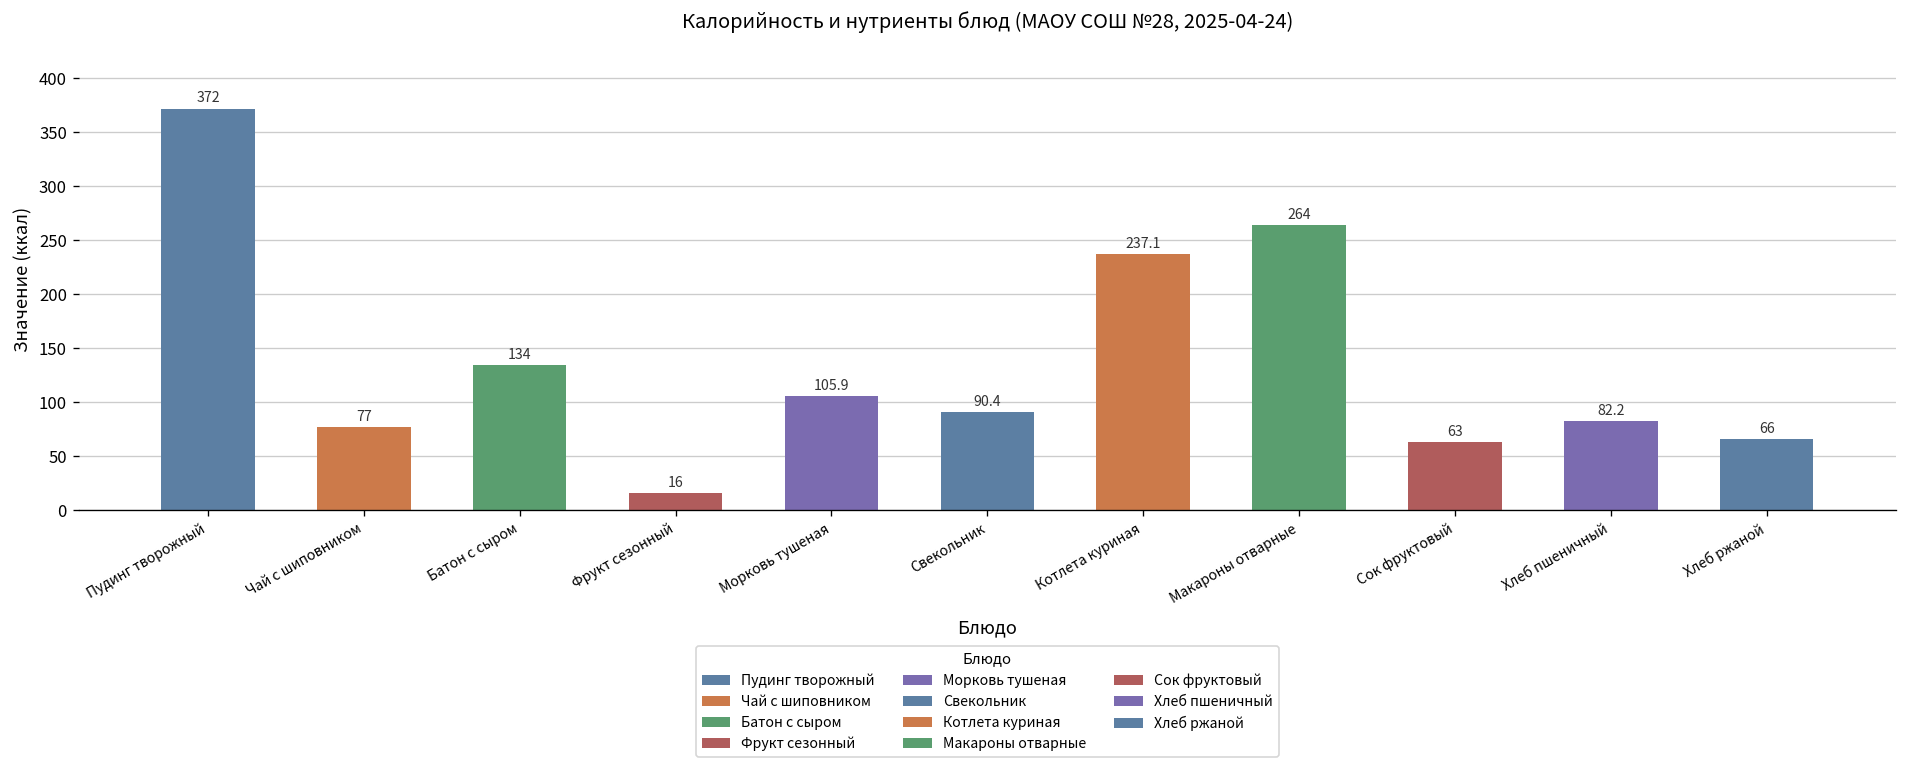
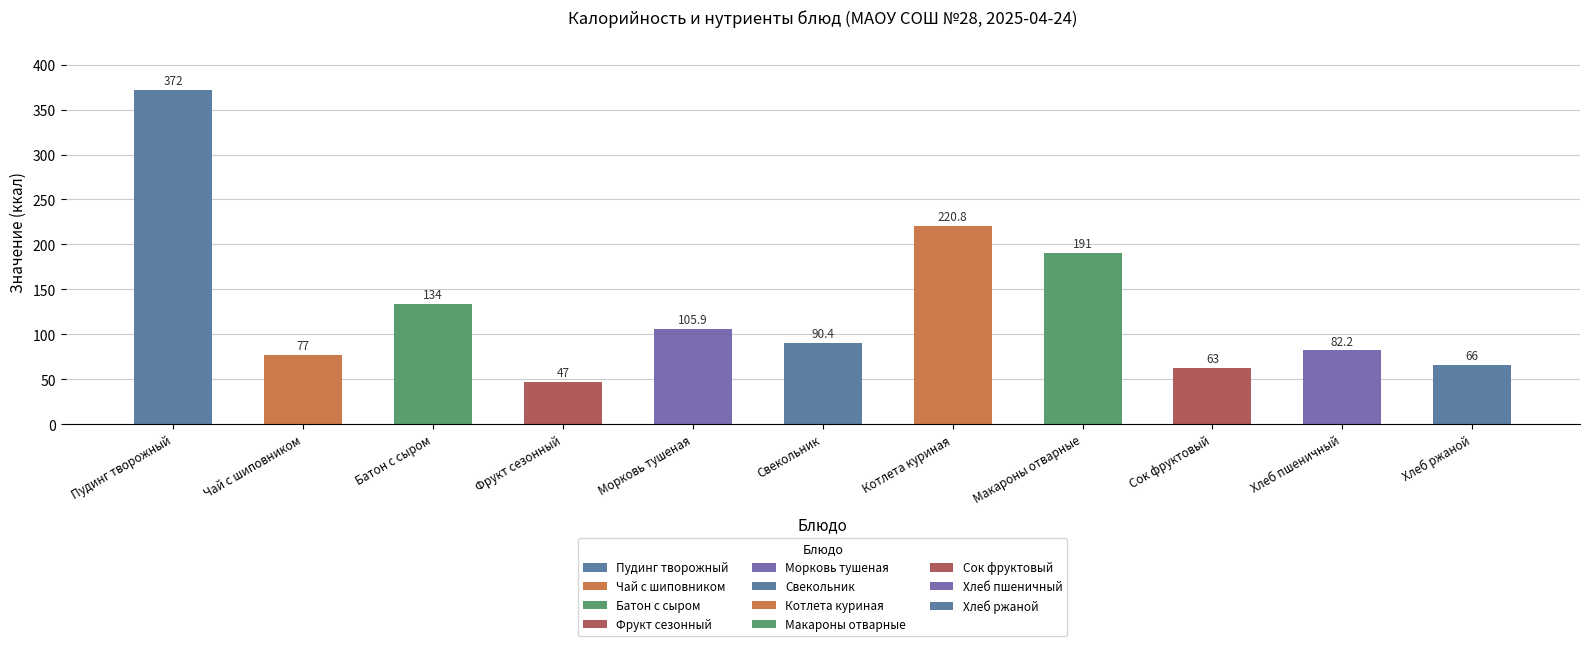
  {
    "Пудинг творожный": 372,
    "Чай с шиповником": 77,
    "Батон с сыром": 134,
-   "Фрукт сезонный": 16,
+   "Фрукт сезонный": 47,
    "Морковь тушеная": 105.9,
    "Свекольник": 90.4,
-   "Котлета куриная": 237.1,
-   "Макароны отварные": 264,
+   "Котлета куриная": 220.8,
+   "Макароны отварные": 191,
    "Сок фруктовый": 63,
    "Хлеб пшеничный": 82.2,
    "Хлеб ржаной": 66
  }
